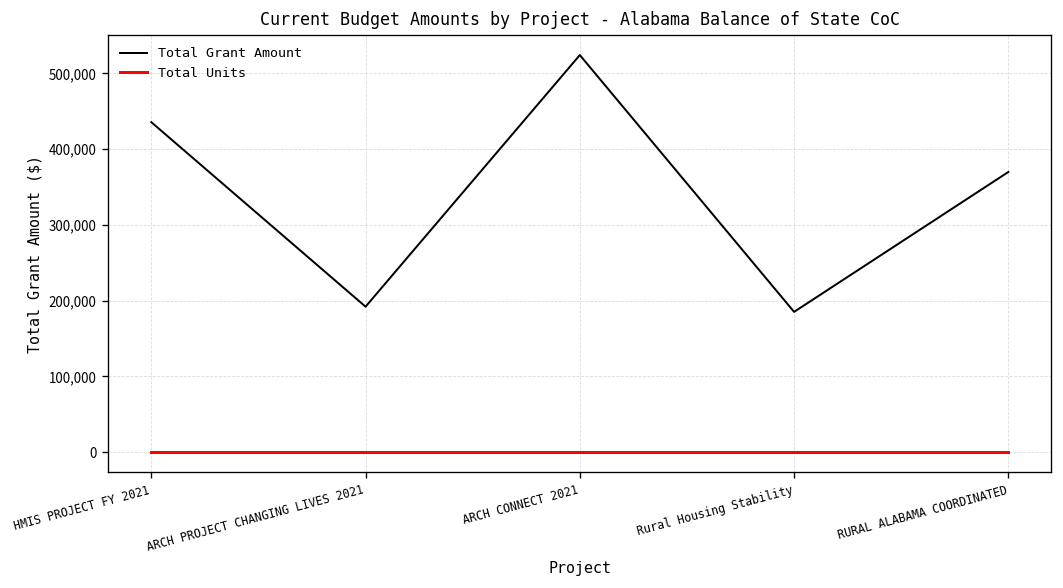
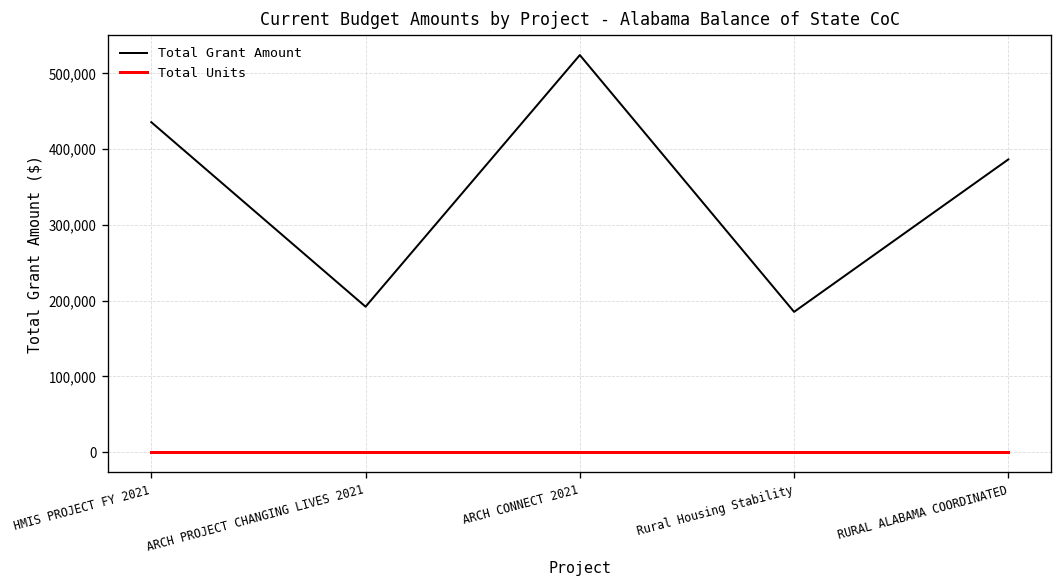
  {
    "Total Grant Amount": {
      "HMIS PROJECT FY 2021": "440,000",
      "ARCH PROJECT CHANGING LIVES 2021": "190,000",
      "ARCH CONNECT 2021": "520,000",
      "Rural Housing Stability": "190,000",
-     "RURAL ALABAMA COORDINATED": "370,000"
+     "RURAL ALABAMA COORDINATED": "390,000"
    },
    "Total Units": {
      "HMIS PROJECT FY 2021": "0",
      "ARCH PROJECT CHANGING LIVES 2021": "0",
      "ARCH CONNECT 2021": "0",
      "Rural Housing Stability": "0",
      "RURAL ALABAMA COORDINATED": "0"
    }
  }
